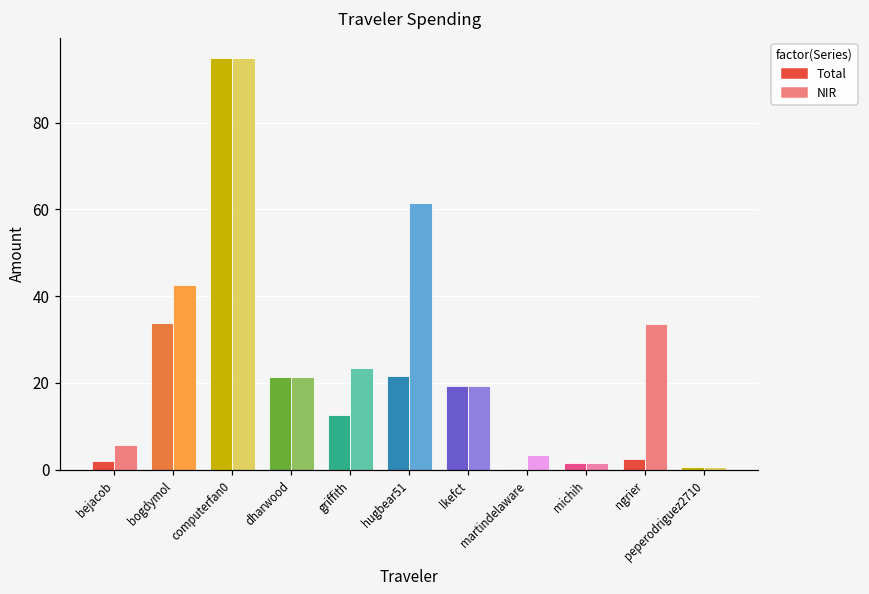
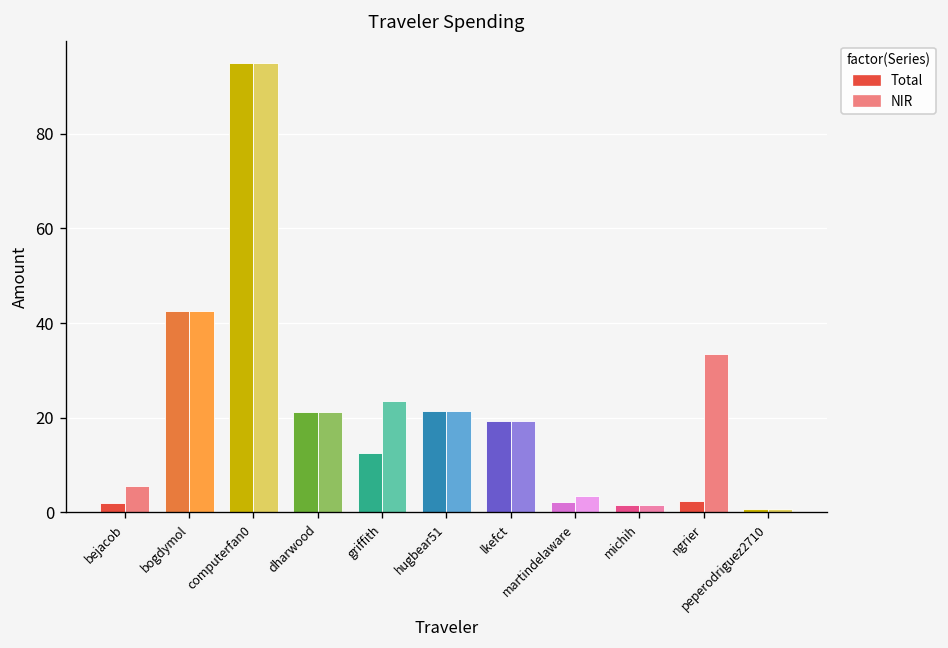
  {
    "Total": {
      "bejacob": 2,
-     "bogdymol": 34,
+     "bogdymol": 42,
      "computerfan0": 95,
      "dharwood": 21,
      "griffith": 13,
      "hugbear51": 22,
      "lkefct": 19,
-     "martindelaware": 0,
+     "martindelaware": 2,
      "michih": 2,
      "ngrier": 3,
      "peperodriguez2710": 1
    },
    "NIR": {
      "bejacob": 6,
      "bogdymol": 42,
      "computerfan0": 95,
      "dharwood": 21,
      "griffith": 23,
-     "hugbear51": 62,
+     "hugbear51": 22,
      "lkefct": 19,
      "martindelaware": 3,
      "michih": 2,
      "ngrier": 33,
      "peperodriguez2710": 1
    }
  }
